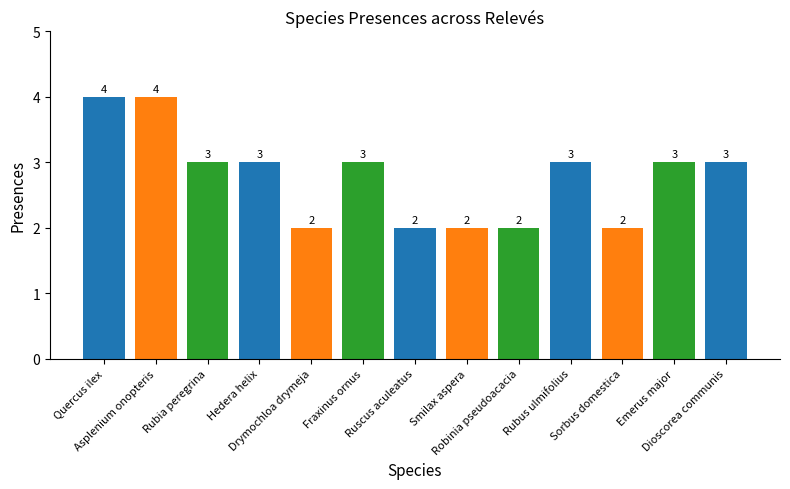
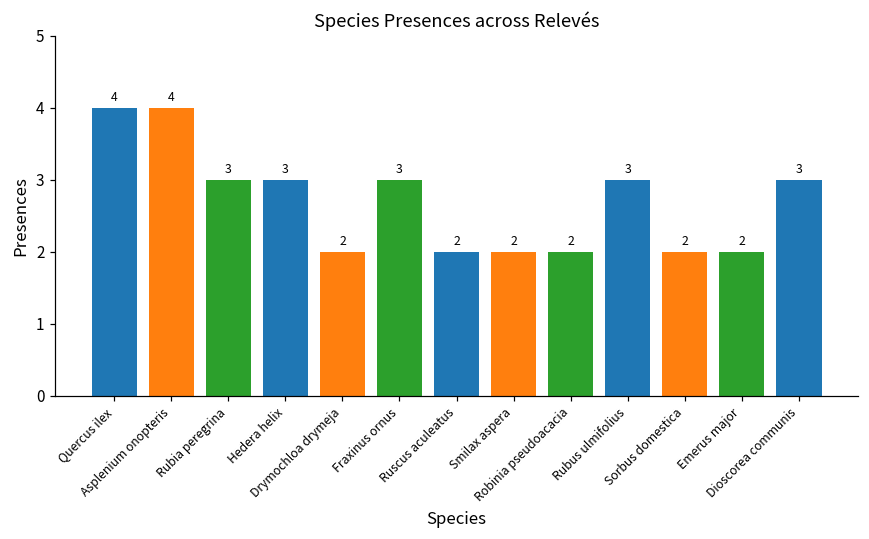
  {
    "Quercus ilex": 4,
    "Asplenium onopteris": 4,
    "Rubia peregrina": 3,
    "Hedera helix": 3,
    "Drymochloa drymeja": 2,
    "Fraxinus ornus": 3,
    "Ruscus aculeatus": 2,
    "Smilax aspera": 2,
    "Robinia pseudoacacia": 2,
    "Rubus ulmifolius": 3,
    "Sorbus domestica": 2,
-   "Emerus major": 3,
+   "Emerus major": 2,
    "Dioscorea communis": 3
  }
